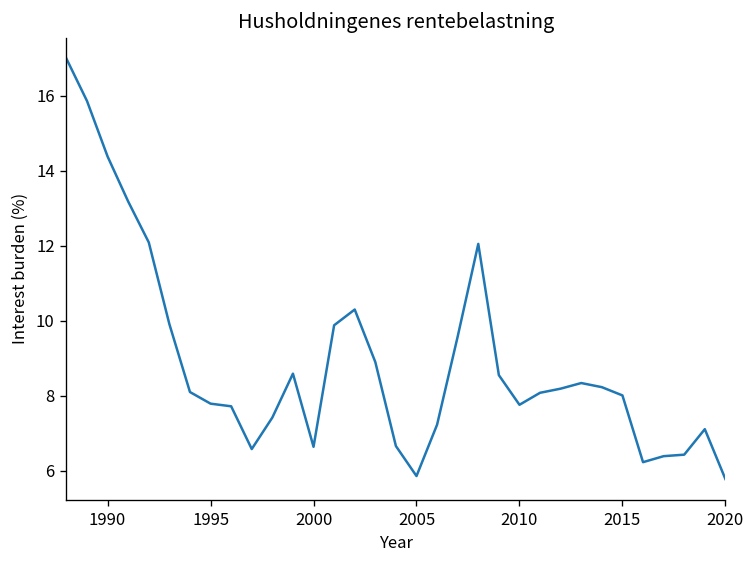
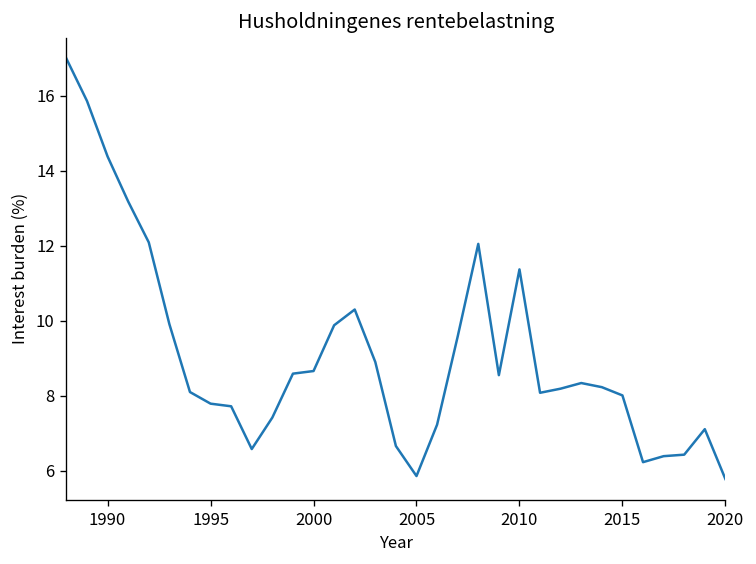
  {
    "1990": 14.4,
    "1995": 7.8,
-   "2000": 6.6,
+   "2000": 8.7,
    "2005": 5.9,
-   "2010": 7.8,
+   "2010": 11.4,
    "2015": 8.0,
    "2020": 5.8
  }
